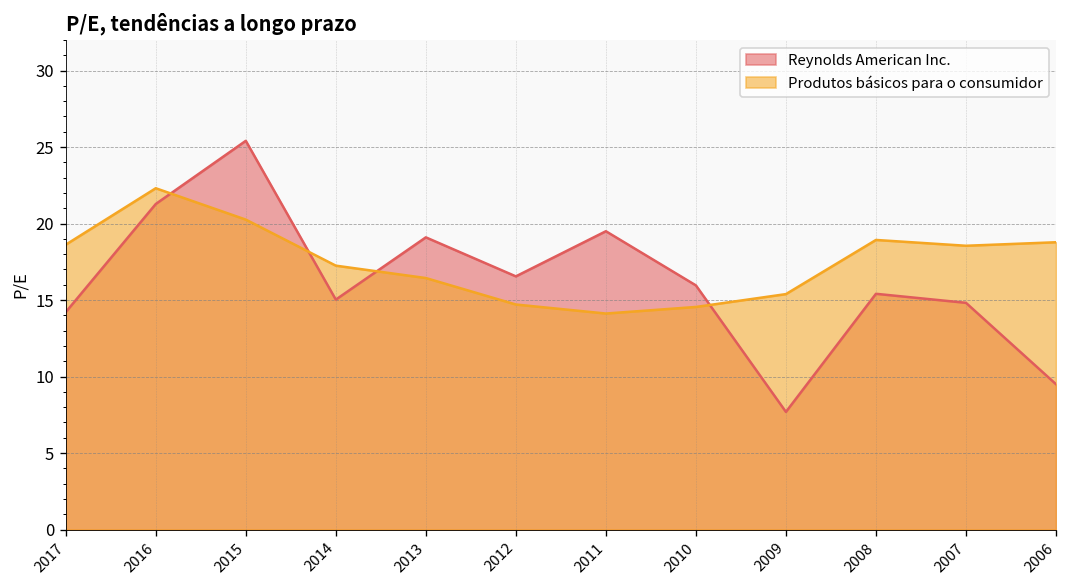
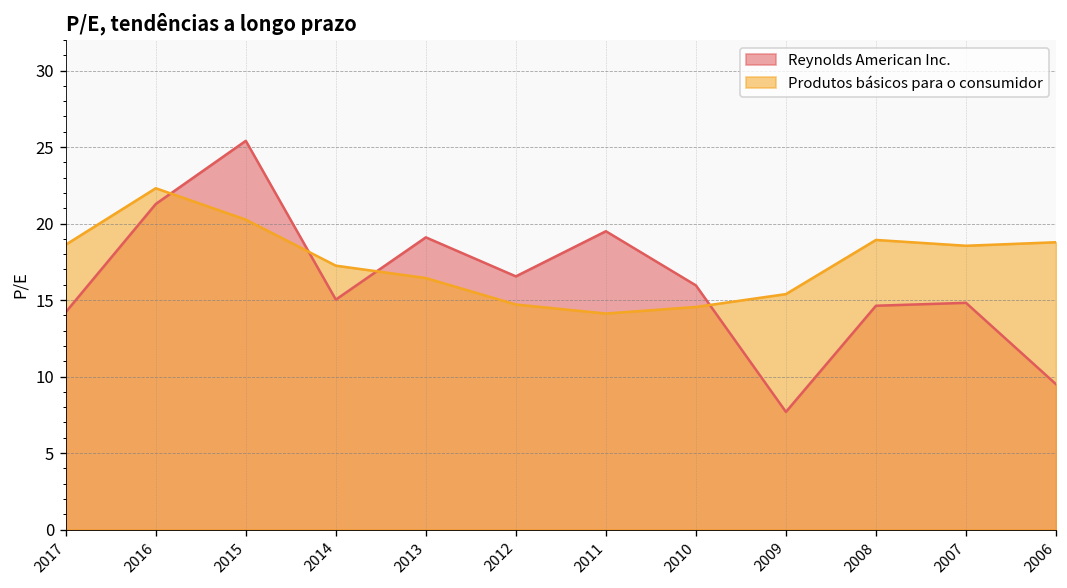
  {
    "Reynolds American Inc.": {
      "2017": 14.2,
      "2016": 21.3,
      "2015": 25.4,
      "2014": 15.0,
      "2013": 19.1,
      "2012": 16.6,
      "2011": 19.5,
      "2010": 16.0,
      "2009": 7.7,
-     "2008": 15.4,
+     "2008": 14.6,
      "2007": 14.8,
      "2006": 9.5
    },
    "Produtos básicos para o consumidor": {
      "2017": 18.6,
      "2016": 22.3,
      "2015": 20.3,
      "2014": 17.3,
      "2013": 16.4,
      "2012": 14.7,
      "2011": 14.1,
      "2010": 14.6,
      "2009": 15.4,
      "2008": 18.9,
      "2007": 18.6,
      "2006": 18.8
    }
  }
